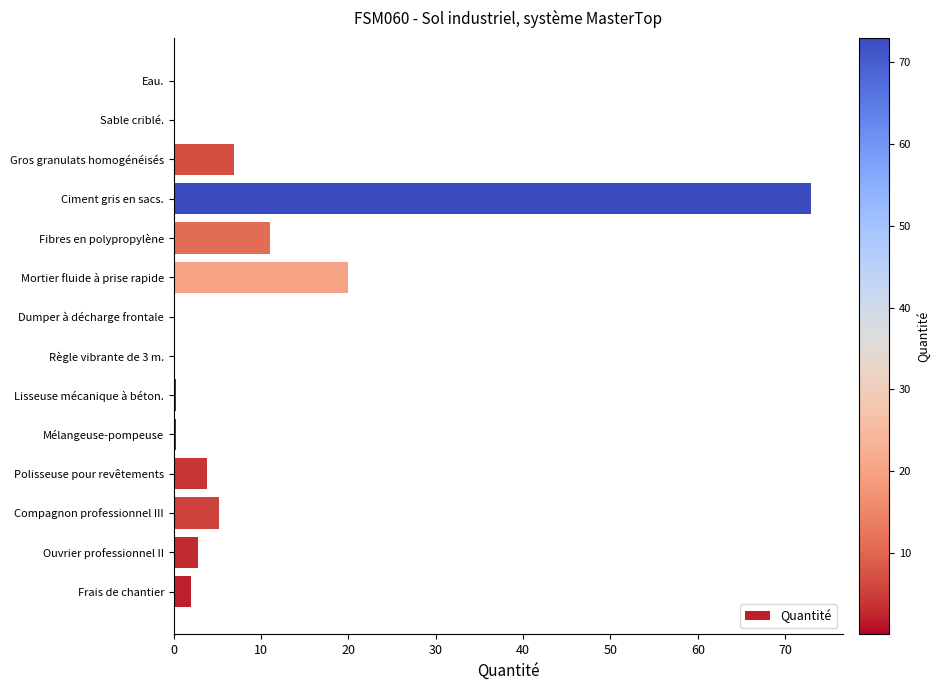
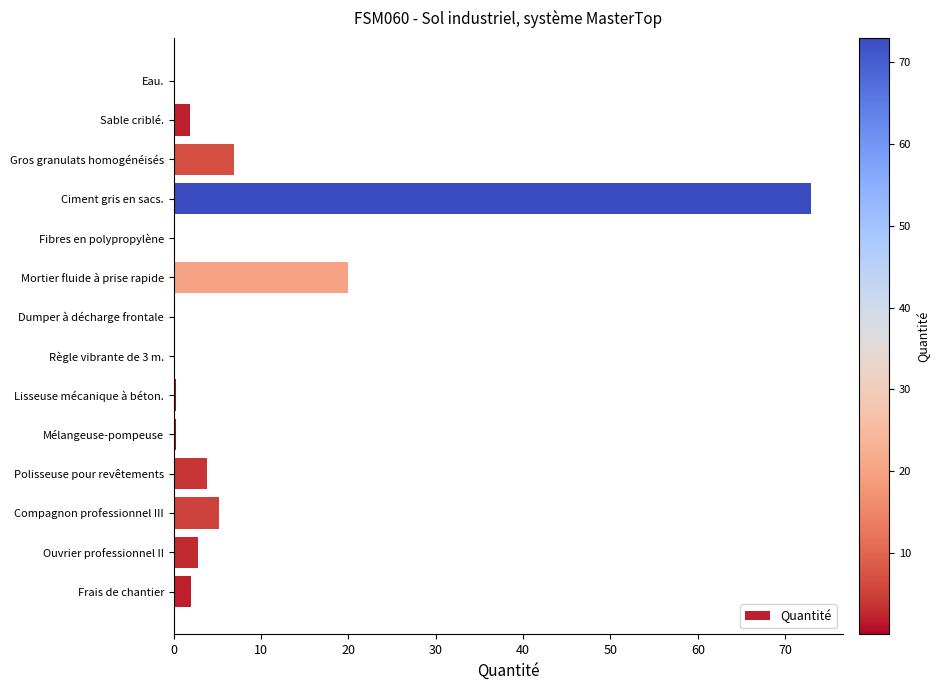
  {
-   "Sable criblé.": 0,
+   "Sable criblé.": 2,
    "Gros granulats homogénéisés": 7,
    "Ciment gris en sacs.": 73,
-   "Fibres en polypropylène": 11,
+   "Fibres en polypropylène": 0,
    "Mortier fluide à prise rapide": 20,
    "Lisseuse mécanique à béton.": 0,
    "Polisseuse pour revêtements": 4,
    "Compagnon professionnel III": 5,
    "Ouvrier professionnel II": 3,
    "Frais de chantier": 2
  }
